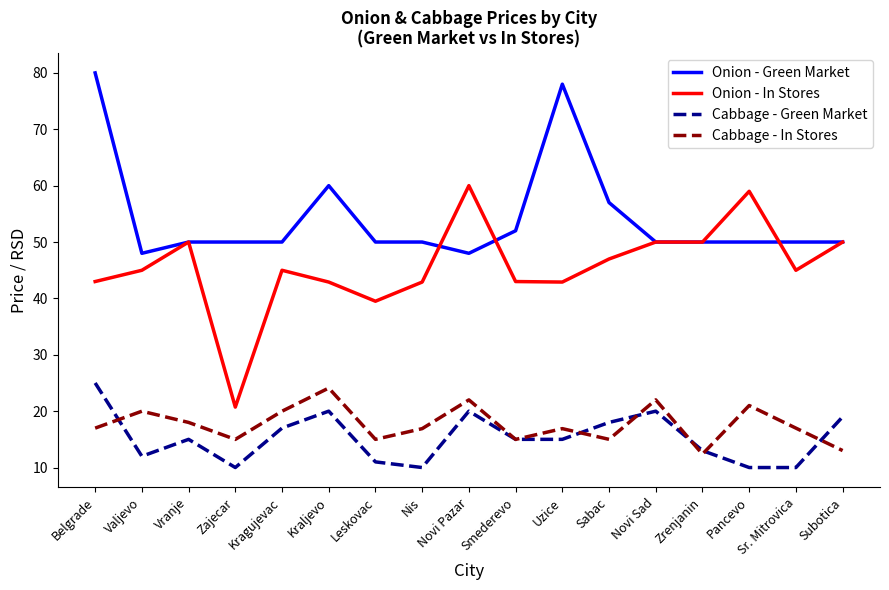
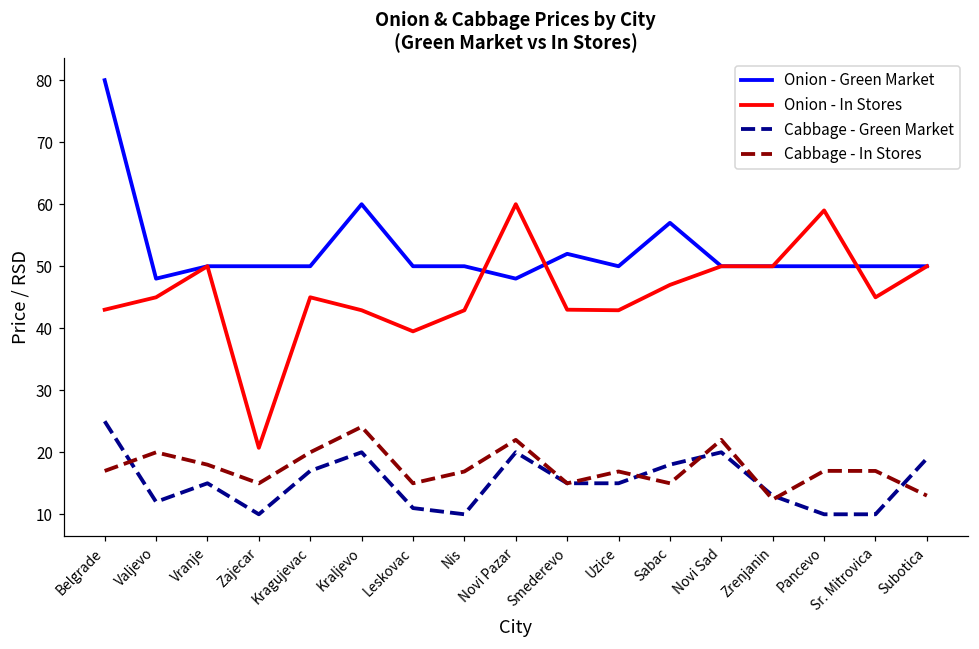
  {
    "Onion - Green Market": {
      "Belgrade": 80,
      "Valjevo": 48,
      "Zajecar": 50,
      "Kragujevac": 50,
      "Kraljevo": 60,
      "Leskovac": 50,
      "Nis": 50,
      "Novi Pazar": 48,
      "Smederevo": 52,
-     "Uzice": 78,
+     "Uzice": 50,
      "Sabac": 57,
      "Pancevo": 50,
      "Sr. Mitrovica": 50
    },
    "Onion - In Stores": {
      "Belgrade": 43,
      "Valjevo": 45,
      "Zajecar": 21,
      "Kragujevac": 45,
      "Kraljevo": 43,
      "Leskovac": 40,
      "Nis": 43,
      "Novi Pazar": 60,
      "Smederevo": 43,
      "Uzice": 43,
      "Sabac": 47,
      "Pancevo": 59,
      "Sr. Mitrovica": 45
    },
    "Cabbage - Green Market": {
      "Belgrade": 25,
      "Valjevo": 12,
      "Vranje": 15,
      "Zajecar": 10,
      "Kragujevac": 17,
      "Kraljevo": 20,
      "Leskovac": 11,
      "Nis": 10,
      "Novi Pazar": 20,
      "Uzice": 15,
      "Sabac": 18,
      "Novi Sad": 20,
      "Zrenjanin": 13,
      "Pancevo": 10,
      "Sr. Mitrovica": 10,
      "Subotica": 19
    },
    "Cabbage - In Stores": {
      "Belgrade": 17,
      "Valjevo": 20,
      "Vranje": 18,
      "Zajecar": 15,
      "Kragujevac": 20,
      "Kraljevo": 24,
      "Leskovac": 15,
      "Nis": 17,
      "Novi Pazar": 22,
      "Uzice": 17,
      "Sabac": 15,
      "Novi Sad": 22,
      "Zrenjanin": 12,
-     "Pancevo": 21,
+     "Pancevo": 17,
      "Sr. Mitrovica": 17,
      "Subotica": 13
    }
  }
